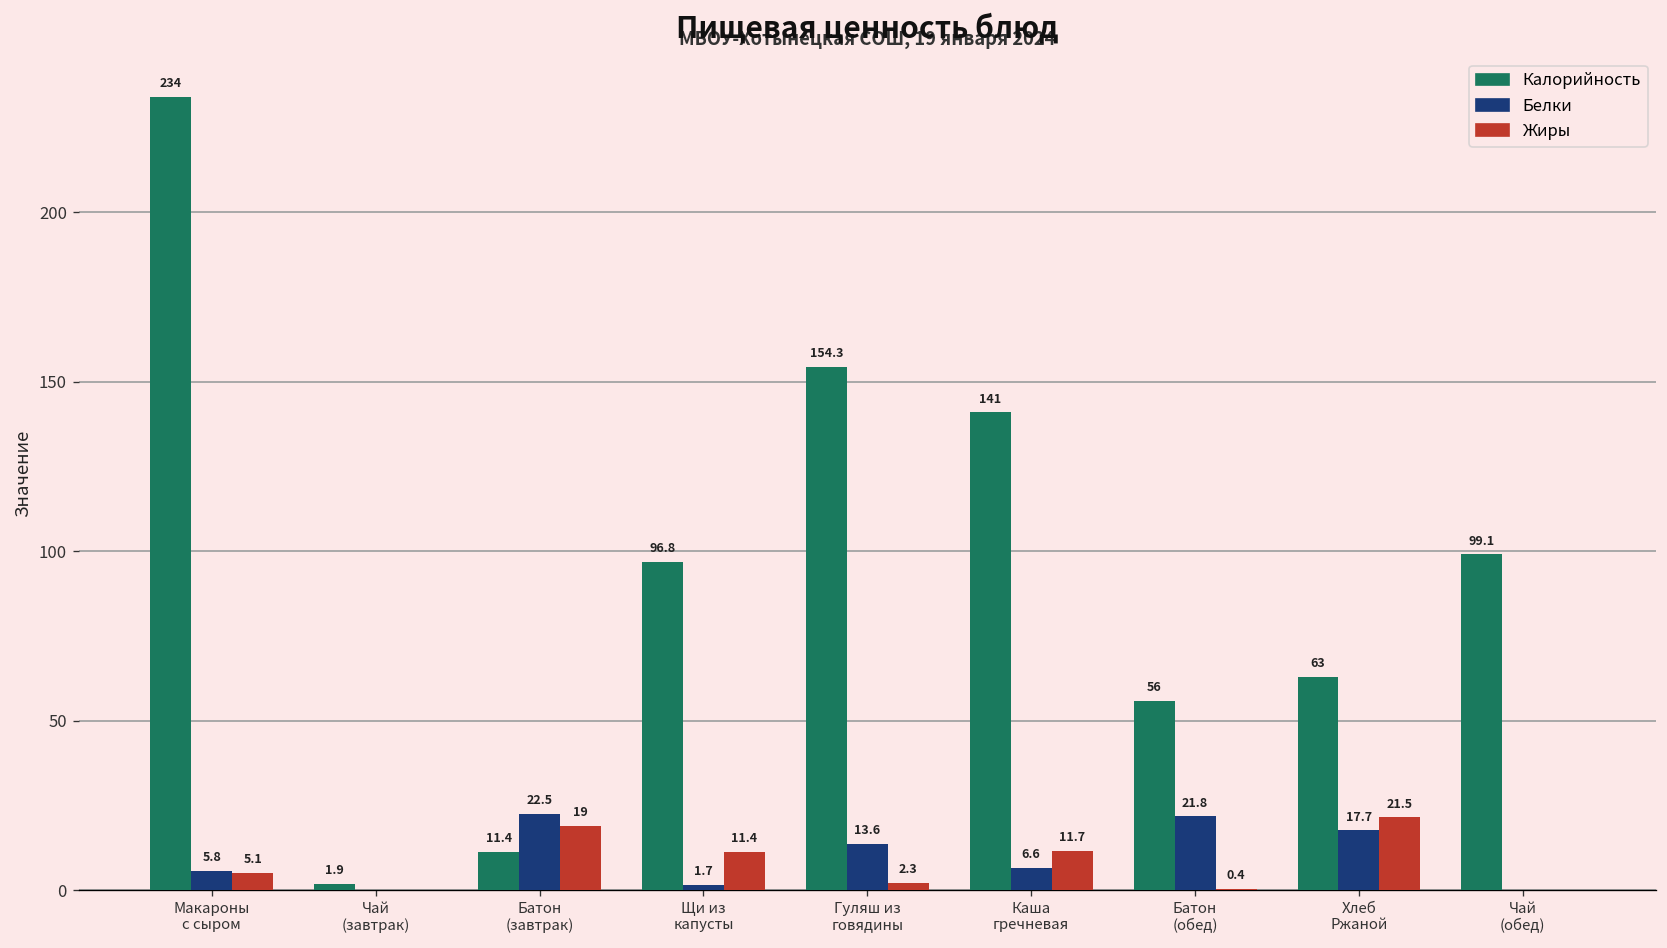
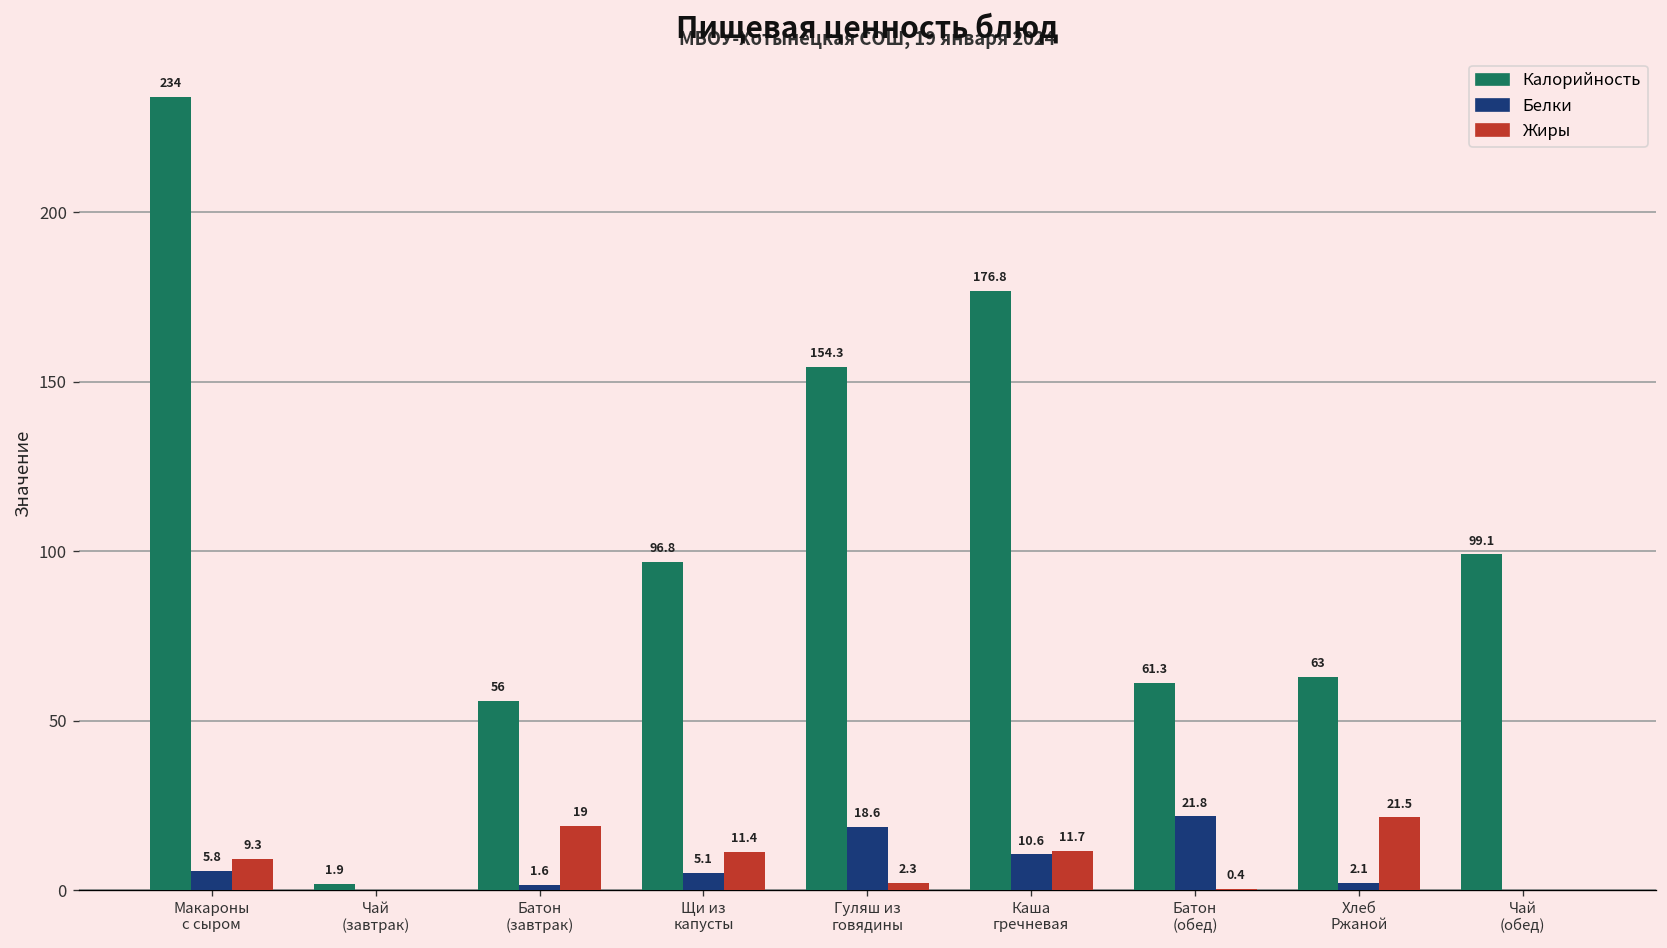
  {
    "Калорийность": {
      "Макароны с сыром": 234,
      "Чай (завтрак)": 1.9,
-     "Батон (завтрак)": 11.4,
+     "Батон (завтрак)": 56,
      "Щи из капусты": 96.8,
      "Гуляш из говядины": 154.3,
-     "Каша гречневая": 141,
-     "Батон (обед)": 56,
+     "Каша гречневая": 176.8,
+     "Батон (обед)": 61.3,
      "Хлеб Ржаной": 63,
      "Чай (обед)": 99.1
    },
    "Белки": {
      "Макароны с сыром": 5.8,
-     "Батон (завтрак)": 22.5,
-     "Щи из капусты": 1.7,
-     "Гуляш из говядины": 13.6,
-     "Каша гречневая": 6.6,
+     "Батон (завтрак)": 1.6,
+     "Щи из капусты": 5.1,
+     "Гуляш из говядины": 18.6,
+     "Каша гречневая": 10.6,
      "Батон (обед)": 21.8,
-     "Хлеб Ржаной": 17.7
+     "Хлеб Ржаной": 2.1
    },
    "Жиры": {
-     "Макароны с сыром": 5.1,
+     "Макароны с сыром": 9.3,
      "Батон (завтрак)": 19,
      "Щи из капусты": 11.4,
      "Гуляш из говядины": 2.3,
      "Каша гречневая": 11.7,
      "Батон (обед)": 0.4,
      "Хлеб Ржаной": 21.5
    }
  }
